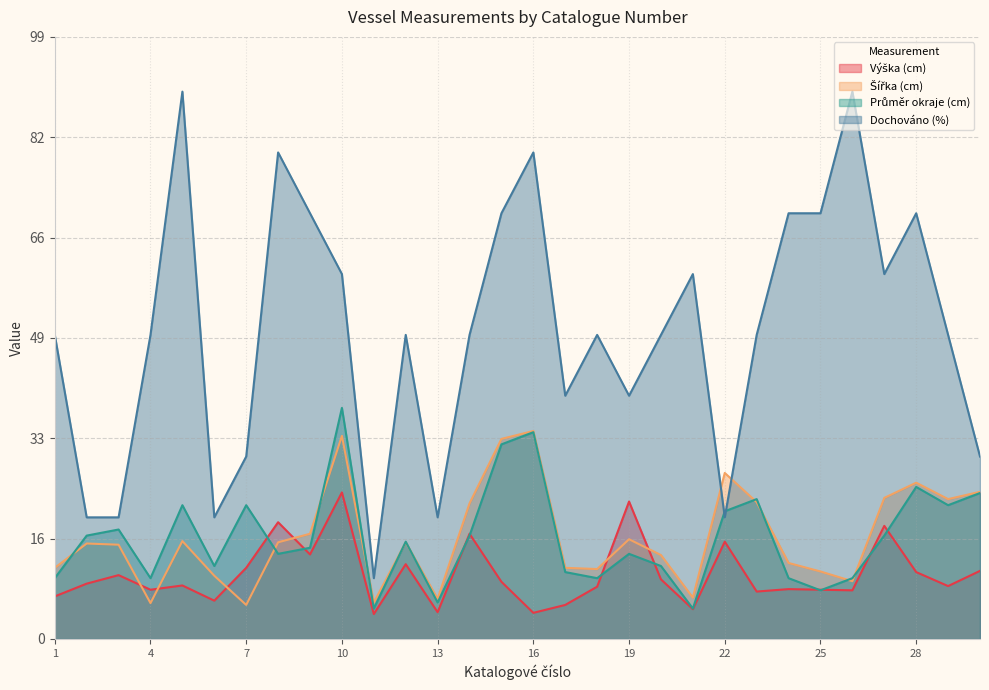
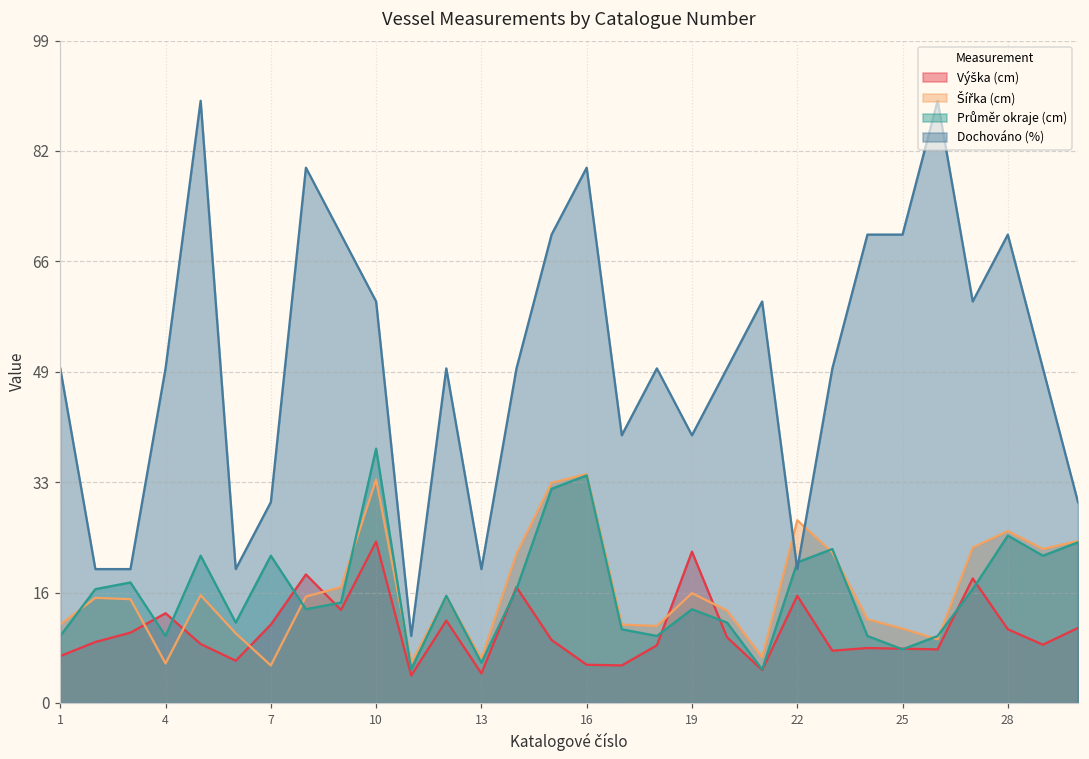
  {
    "Výška (cm)": {
      "1": 7,
-     "4": 8,
+     "4": 13,
      "7": 12,
      "10": 24,
      "13": 4,
-     "16": 4,
+     "16": 6,
      "19": 23,
      "22": 16,
      "28": 11
    },
    "Šířka (cm)": {
      "1": 12,
      "4": 6,
      "7": 6,
      "10": 33,
      "13": 7,
      "19": 16,
      "22": 27,
      "25": 11,
      "28": 26
    }
  }
